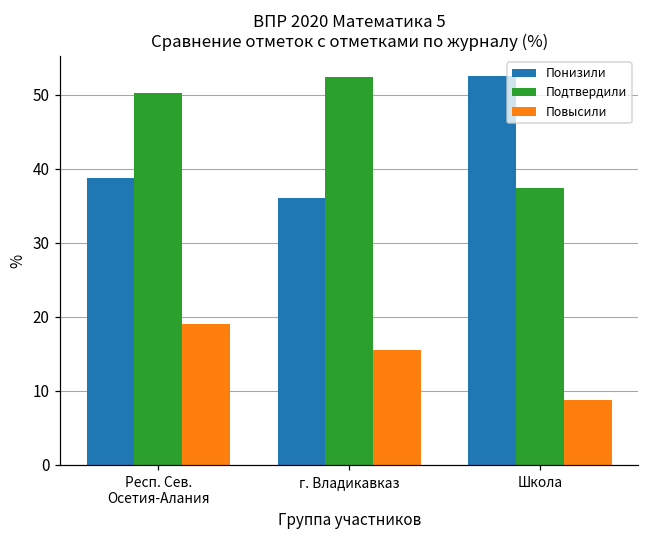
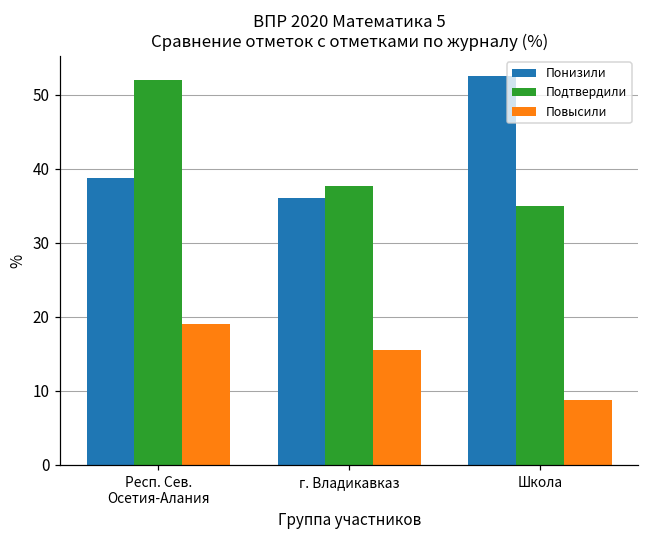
  {
    "Понизили": {
      "Респ. Сев. Осетия-Алания": 39,
      "г. Владикавказ": 36,
      "Школа": 53
    },
    "Подтвердили": {
-     "Респ. Сев. Осетия-Алания": 50,
-     "г. Владикавказ": 52,
-     "Школа": 37
+     "Респ. Сев. Осетия-Алания": 52,
+     "г. Владикавказ": 38,
+     "Школа": 35
    },
    "Повысили": {
      "Респ. Сев. Осетия-Алания": 19,
      "г. Владикавказ": 16,
      "Школа": 9
    }
  }
